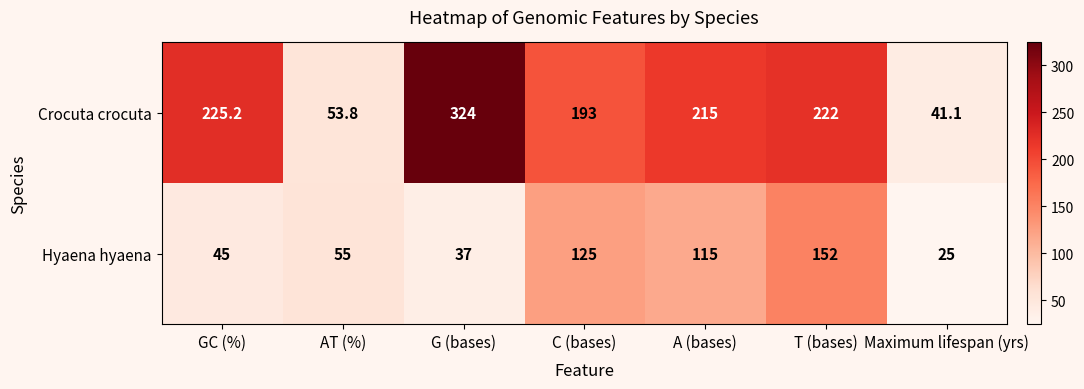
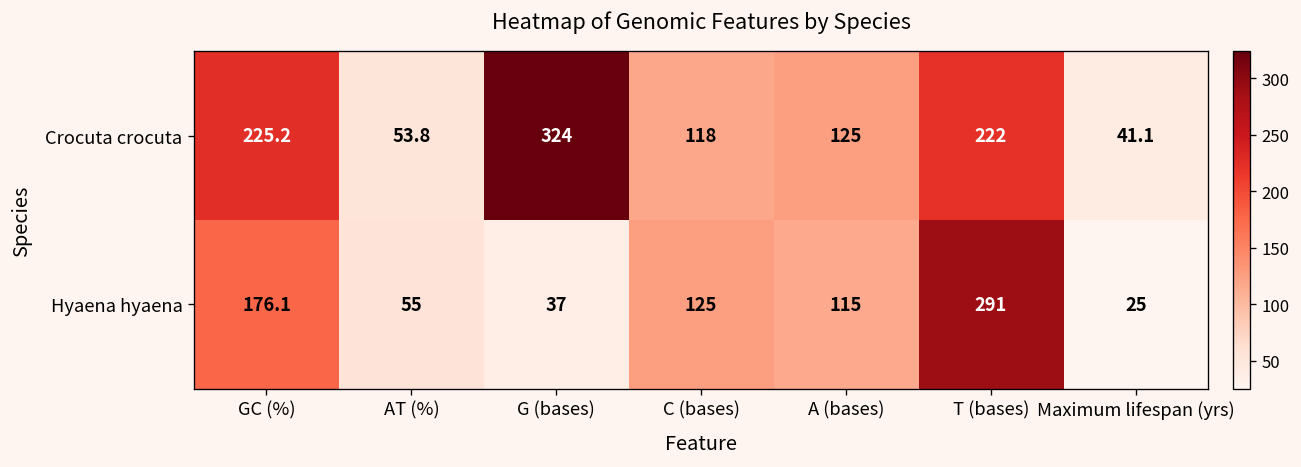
  {
    "Crocuta crocuta": {
      "GC (%)": 225.2,
      "AT (%)": 53.8,
      "G (bases)": 324,
-     "C (bases)": 193,
-     "A (bases)": 215,
+     "C (bases)": 118,
+     "A (bases)": 125,
      "T (bases)": 222,
      "Maximum lifespan (yrs)": 41.1
    },
    "Hyaena hyaena": {
-     "GC (%)": 45,
+     "GC (%)": 176.1,
      "AT (%)": 55,
      "G (bases)": 37,
      "C (bases)": 125,
      "A (bases)": 115,
-     "T (bases)": 152,
+     "T (bases)": 291,
      "Maximum lifespan (yrs)": 25
    }
  }
